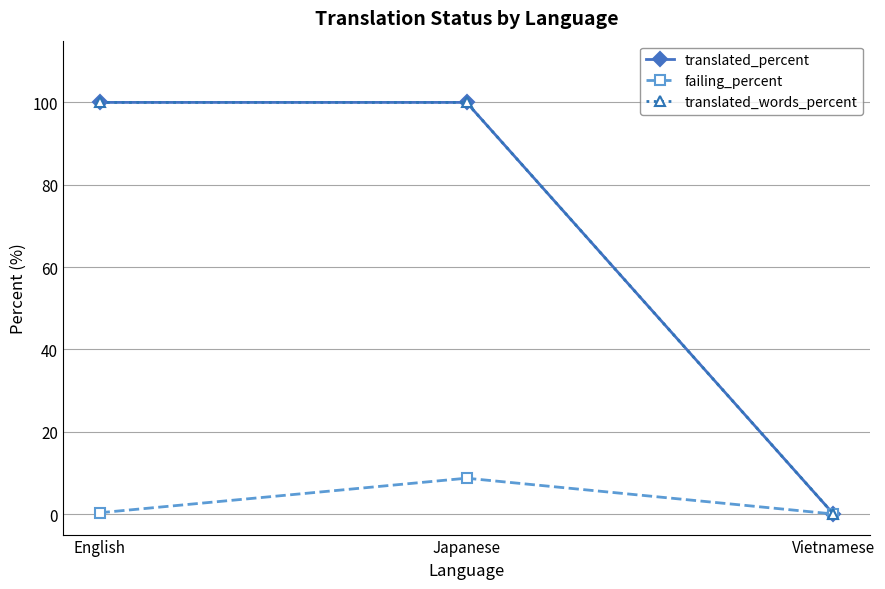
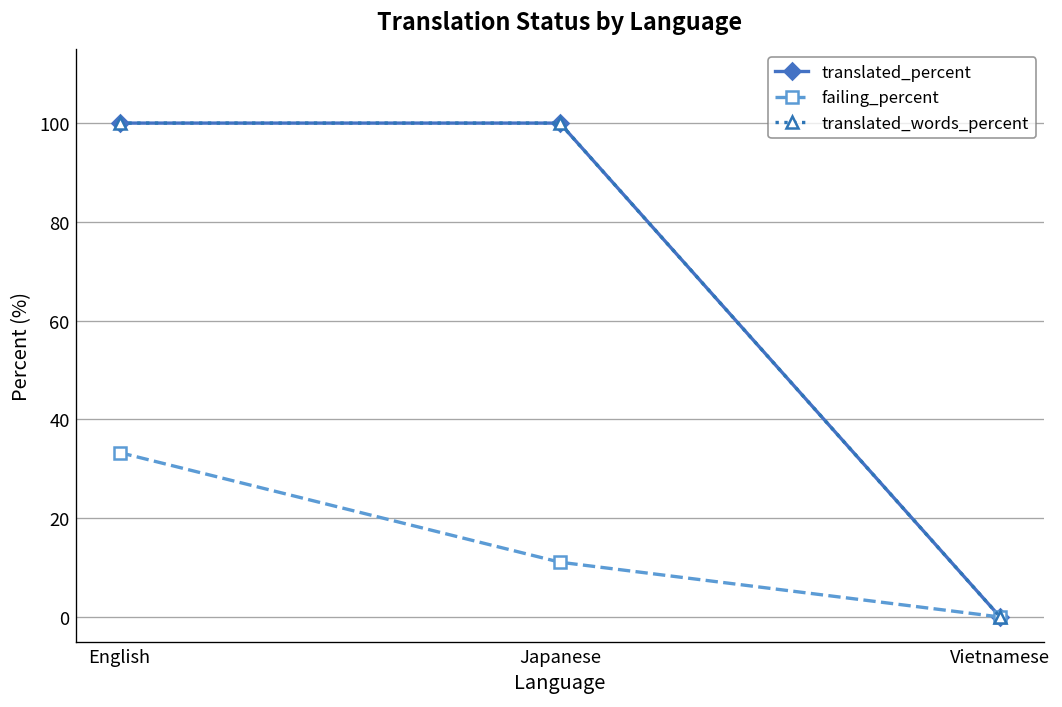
  {
    "translated_words_percent": {
      "English": 100,
      "Japanese": 100
    },
    "failing_percent": {
-     "English": 0,
-     "Japanese": 9
+     "English": 33,
+     "Japanese": 11
    }
  }
